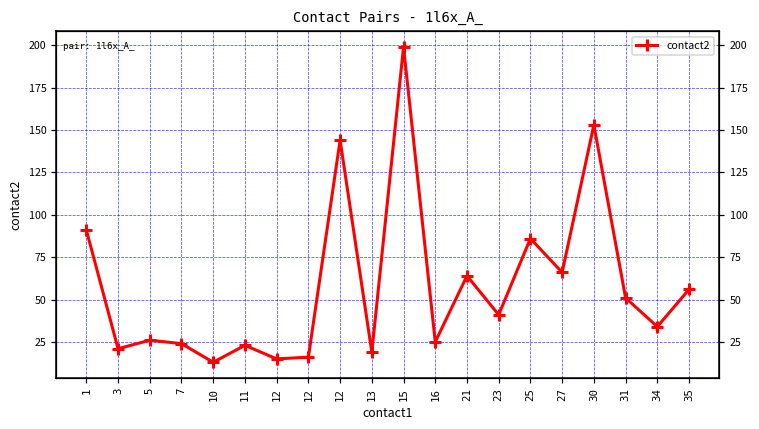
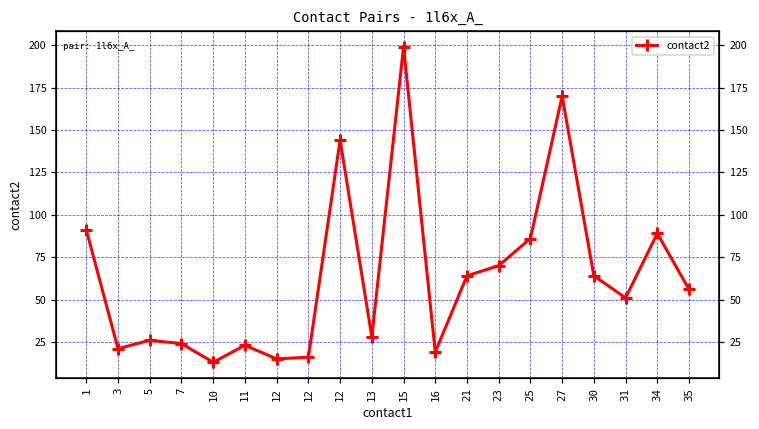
  {
    "1": 91,
    "3": 21,
    "5": 26,
    "7": 24,
    "10": 13,
    "11": 23,
-   "13": 19,
+   "13": 28,
    "15": 199,
-   "16": 25,
+   "16": 19,
    "21": 64,
-   "23": 41,
+   "23": 70,
    "25": 86,
-   "27": 66,
-   "30": 153,
+   "27": 170,
+   "30": 64,
    "31": 51,
-   "34": 34,
+   "34": 89,
    "35": 56
  }
